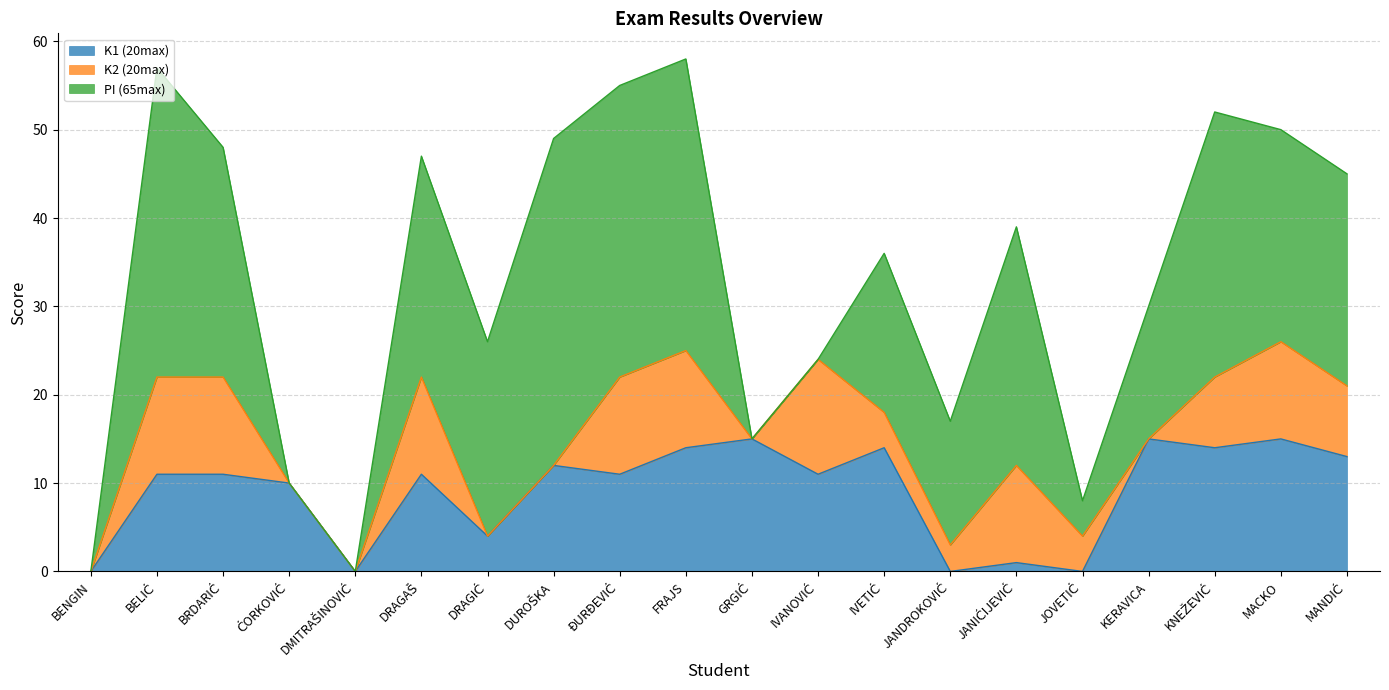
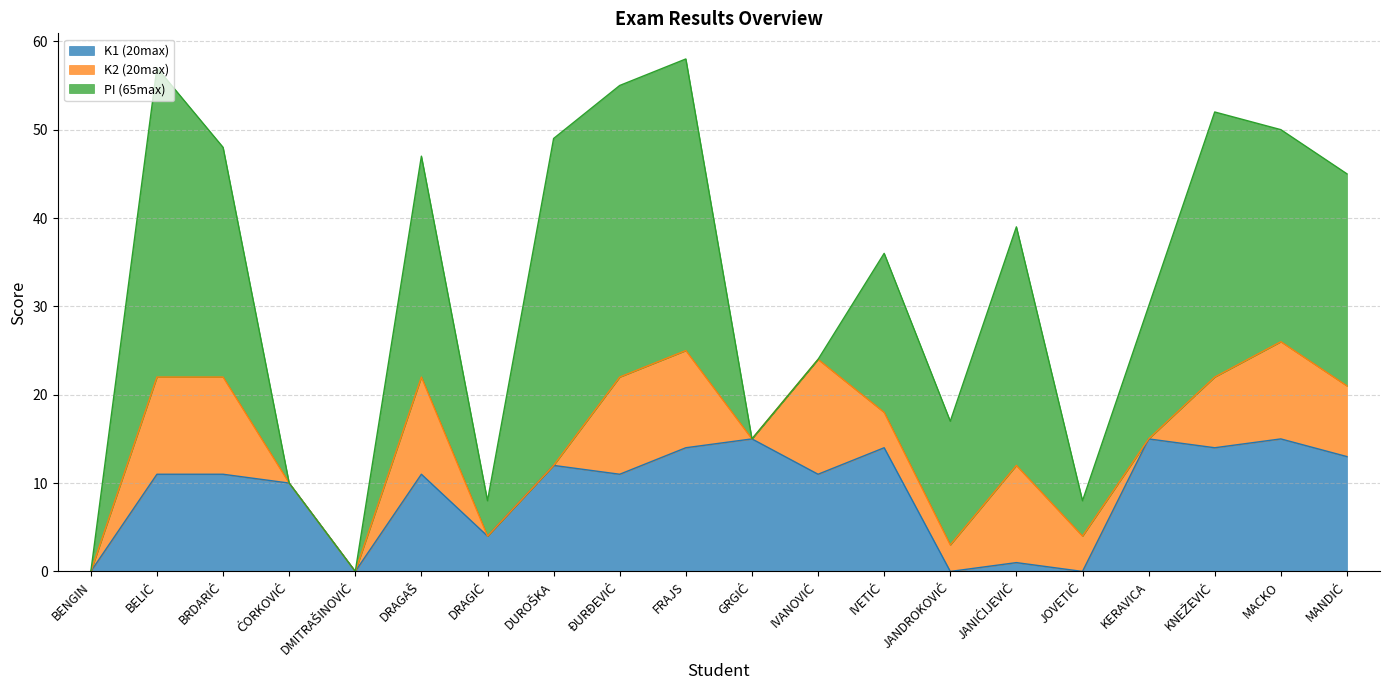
  {
    "K1 (20max)": {
      "BELIĆ": 11,
      "BRDARIĆ": 11,
      "DRAGAŠ": 11,
      "ĐURĐEVIĆ": 11,
      "FRAJS": 14,
      "IVANOVIĆ": 11,
      "IVETIĆ": 14,
      "JANDROKOVIĆ": 0,
      "JANIĆIJEVIĆ": 1,
      "JOVETIĆ": 0,
      "KNEŽEVIĆ": 14,
      "MACKO": 15,
      "MANDIĆ": 13
    },
    "K2 (20max)": {
      "BELIĆ": 11,
      "BRDARIĆ": 11,
      "DRAGAŠ": 11,
      "ĐURĐEVIĆ": 11,
      "FRAJS": 11,
      "IVETIĆ": 4,
      "JANDROKOVIĆ": 3,
      "JANIĆIJEVIĆ": 11,
      "JOVETIĆ": 4,
      "KNEŽEVIĆ": 8,
      "MACKO": 11,
      "MANDIĆ": 8
    },
    "PI (65max)": {
      "BRDARIĆ": 26,
      "DRAGAŠ": 25,
-     "DRAGIĆ": 22,
+     "DRAGIĆ": 4,
      "DUROŠKA": 37,
      "ĐURĐEVIĆ": 33,
      "FRAJS": 33,
      "IVETIĆ": 18,
      "JANDROKOVIĆ": 14,
      "JANIĆIJEVIĆ": 27,
      "JOVETIĆ": 4,
      "KERAVICA": 15,
      "KNEŽEVIĆ": 30,
      "MACKO": 24,
      "MANDIĆ": 24
    }
  }
